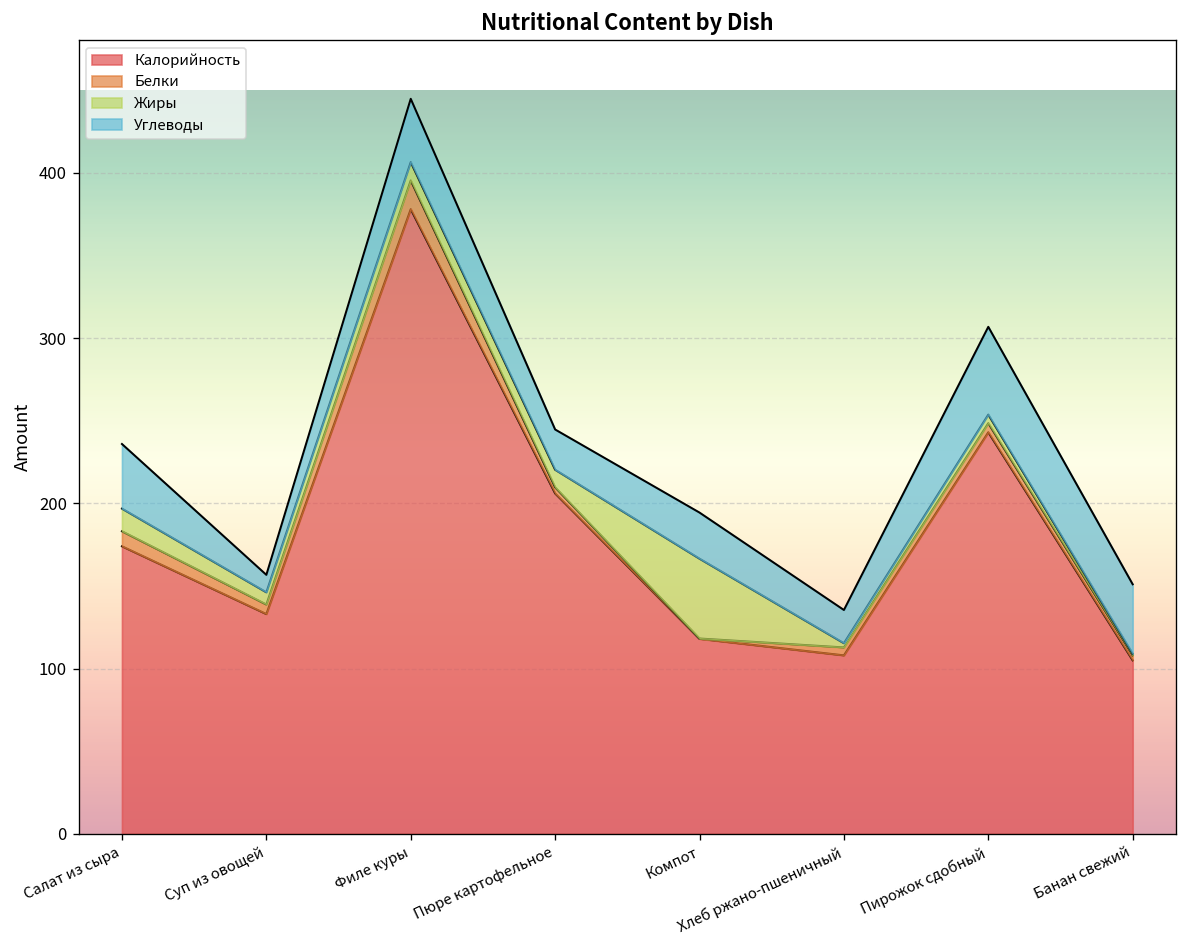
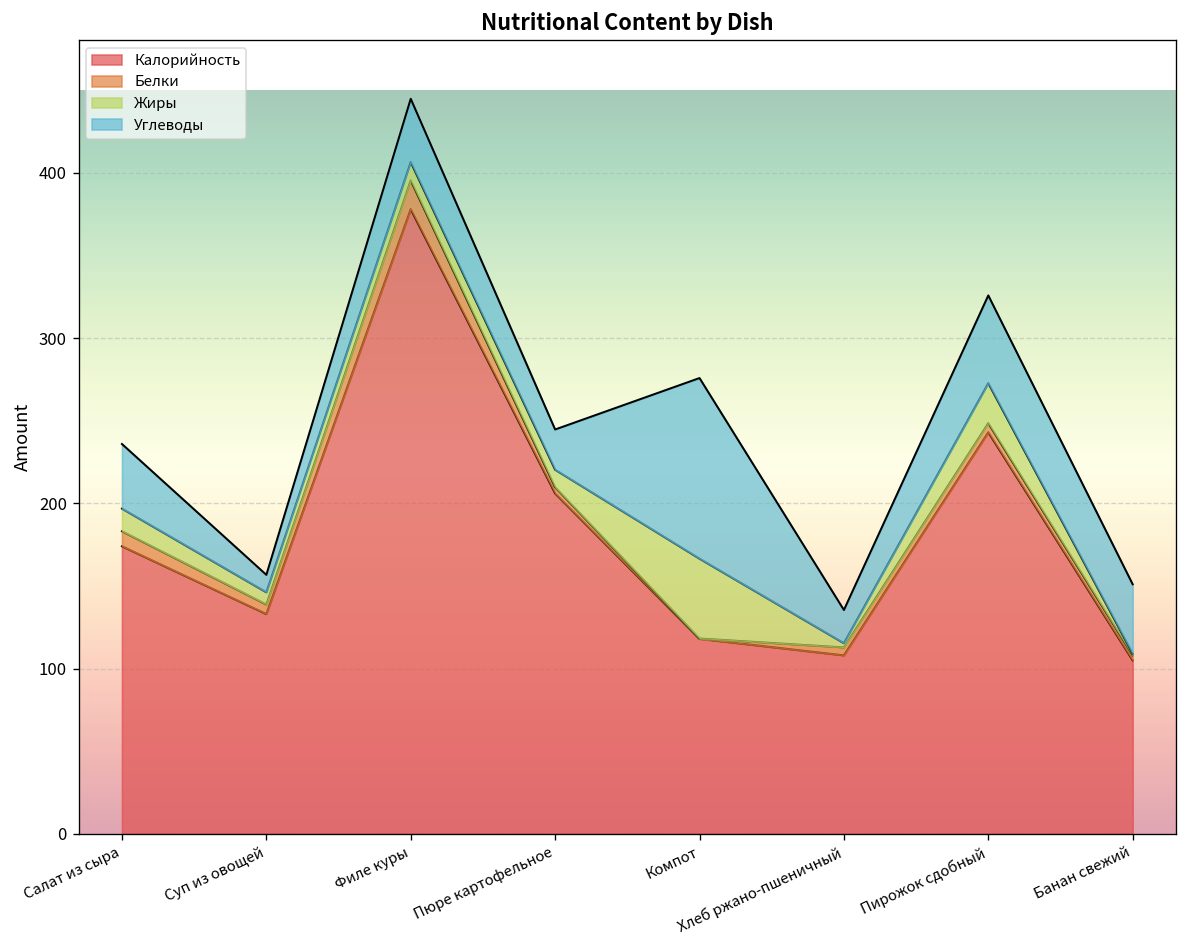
  {
    "Жиры": {
      "Салат из сыра": 14,
      "Суп из овощей": 7,
      "Филе куры": 11,
      "Пюре картофельное": 11,
      "Компот": 48,
      "Хлеб ржано-пшеничный": 3,
-     "Пирожок сдобный": 5
+     "Пирожок сдобный": 24
    },
    "Углеводы": {
      "Салат из сыра": 39,
      "Суп из овощей": 11,
      "Филе куры": 38,
      "Пюре картофельное": 24,
-     "Компот": 28,
+     "Компот": 109,
      "Хлеб ржано-пшеничный": 20,
      "Пирожок сдобный": 53,
      "Банан свежий": 42
    }
  }
